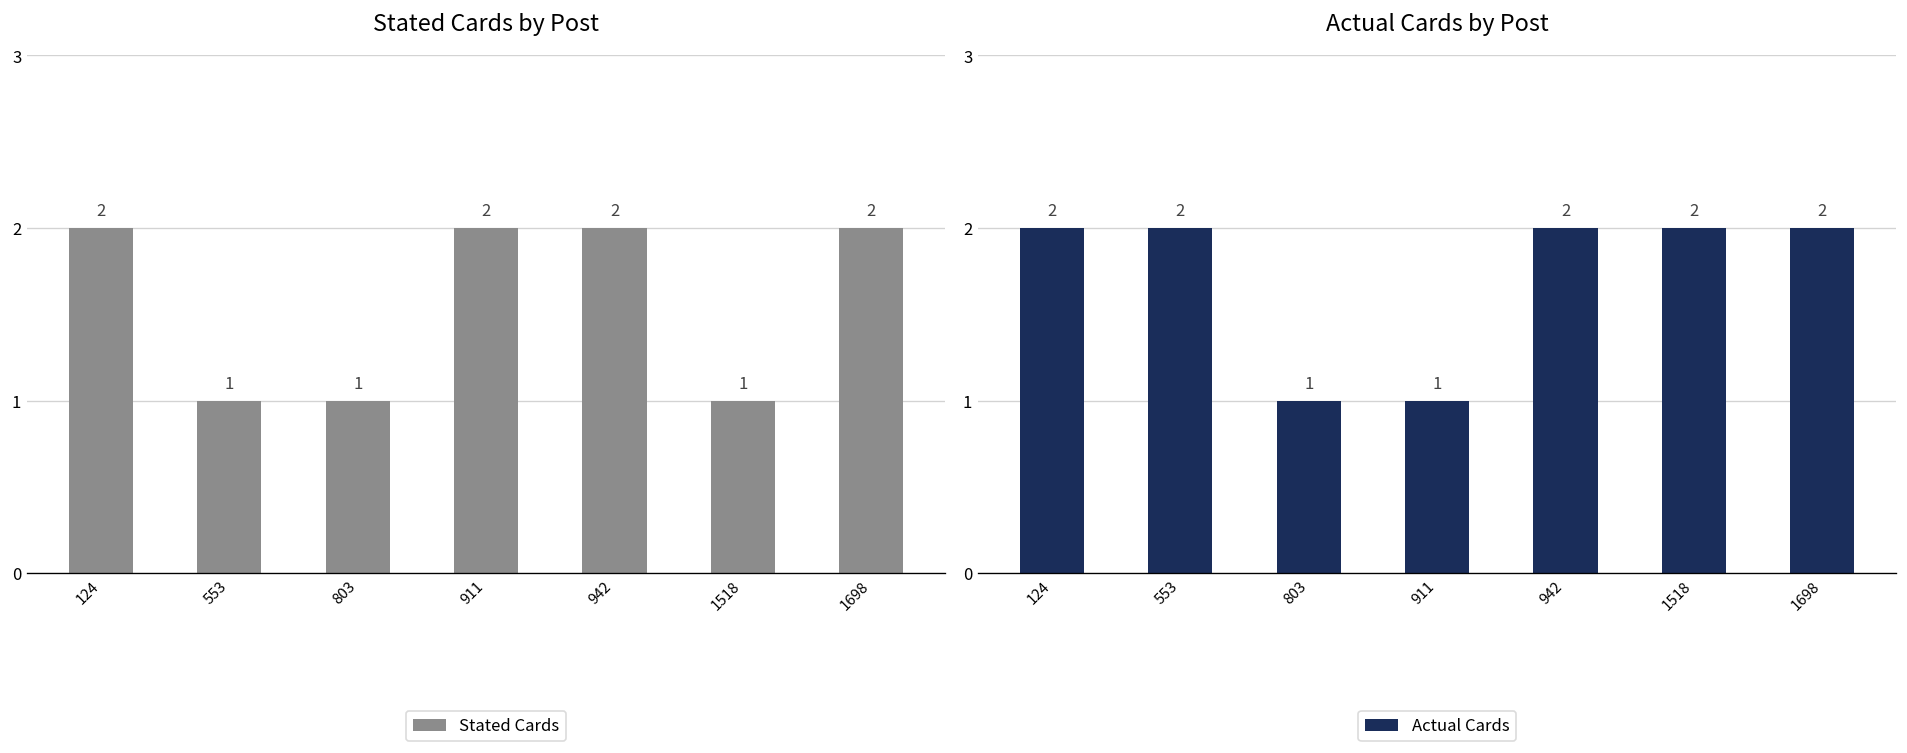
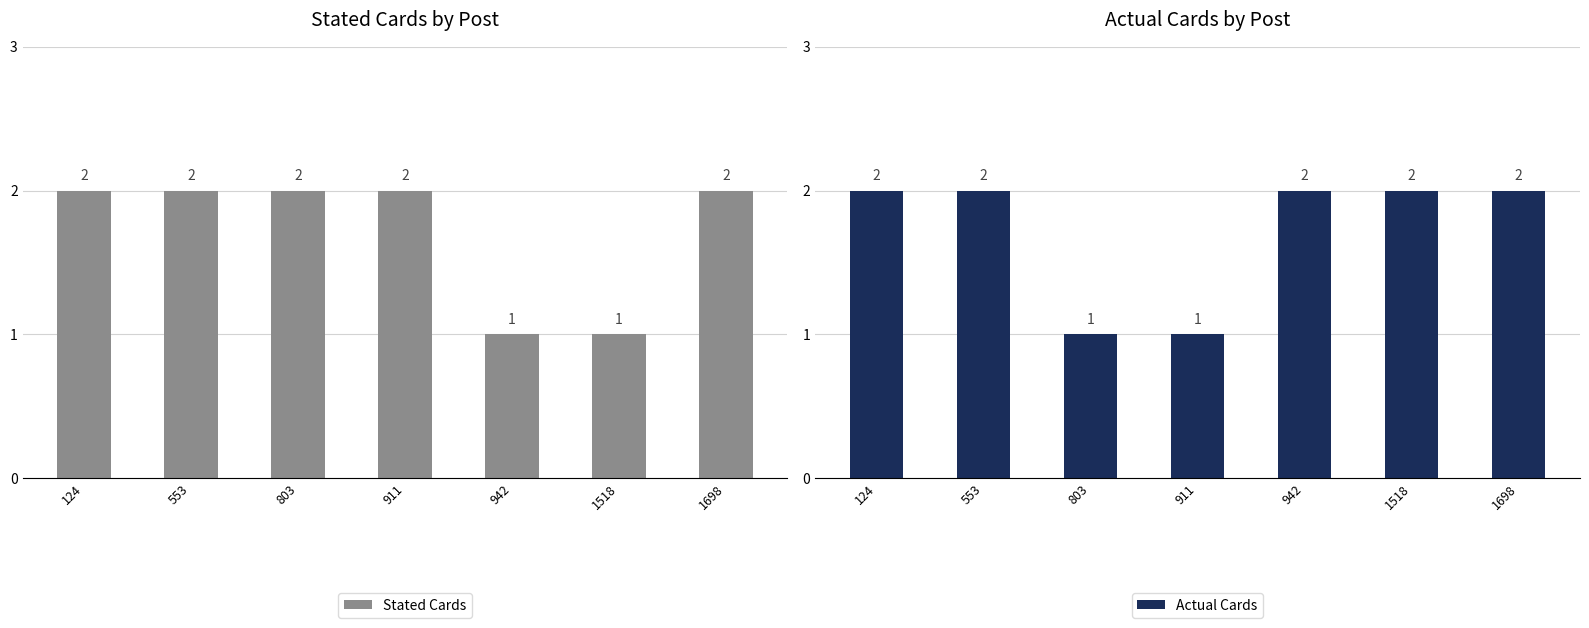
  {
    "Stated Cards by Post": {
      "124": 2,
-     "553": 1,
-     "803": 1,
+     "553": 2,
+     "803": 2,
      "911": 2,
-     "942": 2,
+     "942": 1,
      "1518": 1,
      "1698": 2
    },
    "Actual Cards by Post": {
      "124": 2,
      "553": 2,
      "803": 1,
      "911": 1,
      "942": 2,
      "1518": 2,
      "1698": 2
    }
  }
